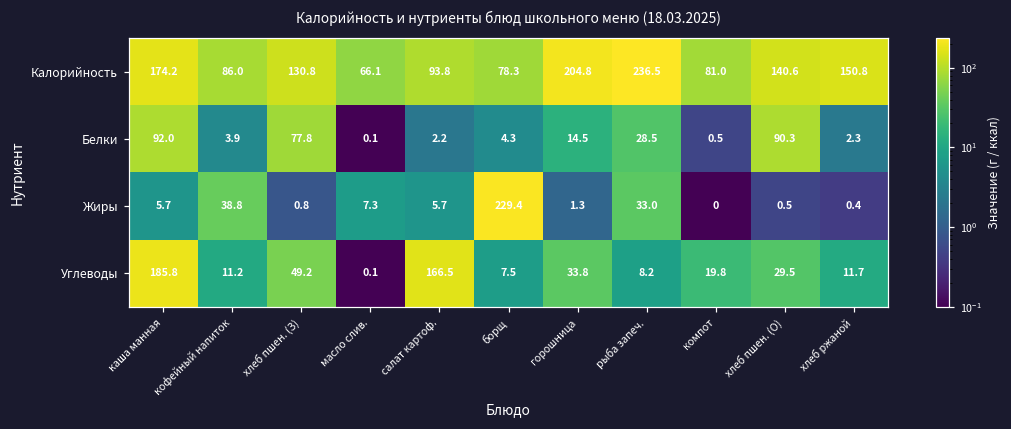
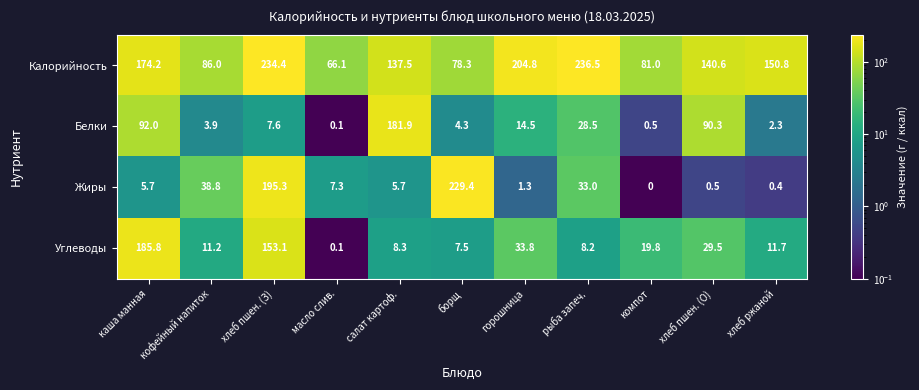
  {
    "Калорийность": {
      "каша манная": 174.2,
      "кофейный напиток": 86.0,
-     "хлеб пшен. (З)": 130.8,
+     "хлеб пшен. (З)": 234.4,
      "масло слив.": 66.1,
-     "салат картоф.": 93.8,
+     "салат картоф.": 137.5,
      "борщ": 78.3,
      "горошница": 204.8,
      "рыба запеч.": 236.5,
      "компот": 81.0,
      "хлеб пшен. (О)": 140.6,
      "хлеб ржаной": 150.8
    },
    "Белки": {
      "каша манная": 92.0,
      "кофейный напиток": 3.9,
-     "хлеб пшен. (З)": 77.8,
+     "хлеб пшен. (З)": 7.6,
      "масло слив.": 0.1,
-     "салат картоф.": 2.2,
+     "салат картоф.": 181.9,
      "борщ": 4.3,
      "горошница": 14.5,
      "рыба запеч.": 28.5,
      "компот": 0.5,
      "хлеб пшен. (О)": 90.3,
      "хлеб ржаной": 2.3
    },
    "Жиры": {
      "каша манная": 5.7,
      "кофейный напиток": 38.8,
-     "хлеб пшен. (З)": 0.8,
+     "хлеб пшен. (З)": 195.3,
      "масло слив.": 7.3,
      "салат картоф.": 5.7,
      "борщ": 229.4,
      "горошница": 1.3,
      "рыба запеч.": 33.0,
      "компот": 0,
      "хлеб пшен. (О)": 0.5,
      "хлеб ржаной": 0.4
    },
    "Углеводы": {
      "каша манная": 185.8,
      "кофейный напиток": 11.2,
-     "хлеб пшен. (З)": 49.2,
+     "хлеб пшен. (З)": 153.1,
      "масло слив.": 0.1,
-     "салат картоф.": 166.5,
+     "салат картоф.": 8.3,
      "борщ": 7.5,
      "горошница": 33.8,
      "рыба запеч.": 8.2,
      "компот": 19.8,
      "хлеб пшен. (О)": 29.5,
      "хлеб ржаной": 11.7
    }
  }
